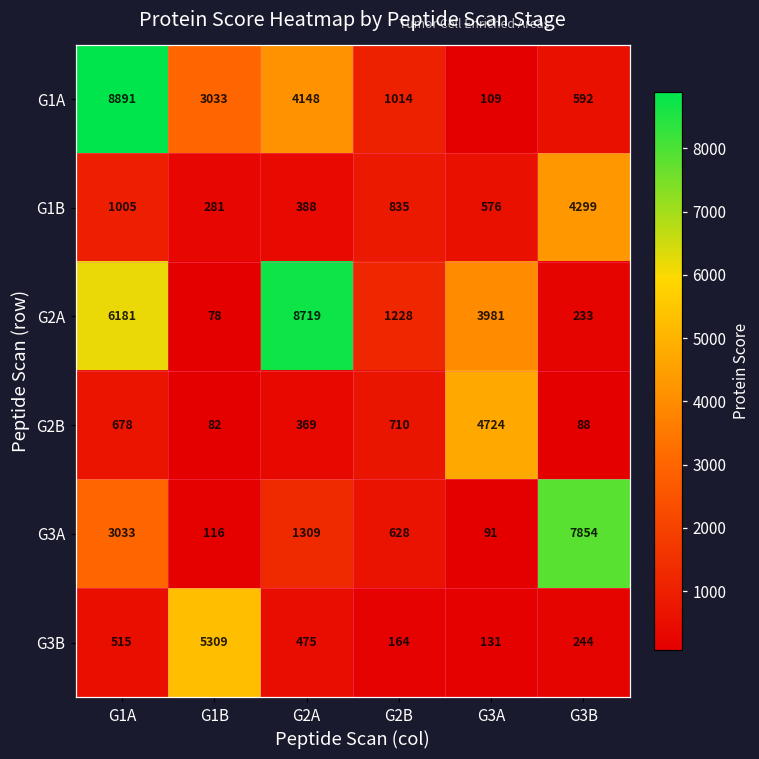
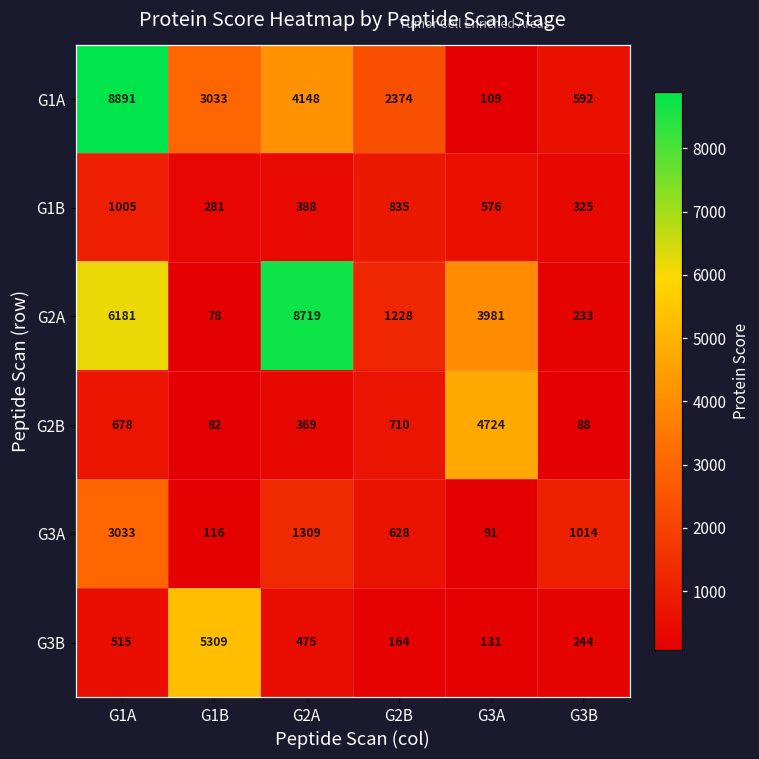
  {
    "G1A": {
      "G1A": 8891,
      "G1B": 3033,
      "G2A": 4148,
-     "G2B": 1014,
+     "G2B": 2374,
      "G3A": 109,
      "G3B": 592
    },
    "G1B": {
      "G1A": 1005,
      "G1B": 281,
      "G2A": 388,
      "G2B": 835,
      "G3A": 576,
-     "G3B": 4299
+     "G3B": 325
    },
    "G2A": {
      "G1A": 6181,
      "G1B": 78,
      "G2A": 8719,
      "G2B": 1228,
      "G3A": 3981,
      "G3B": 233
    },
    "G2B": {
      "G1A": 678,
      "G1B": 82,
      "G2A": 369,
      "G2B": 710,
      "G3A": 4724,
      "G3B": 88
    },
    "G3A": {
      "G1A": 3033,
      "G1B": 116,
      "G2A": 1309,
      "G2B": 628,
      "G3A": 91,
-     "G3B": 7854
+     "G3B": 1014
    },
    "G3B": {
      "G1A": 515,
      "G1B": 5309,
      "G2A": 475,
      "G2B": 164,
      "G3A": 131,
      "G3B": 244
    }
  }
